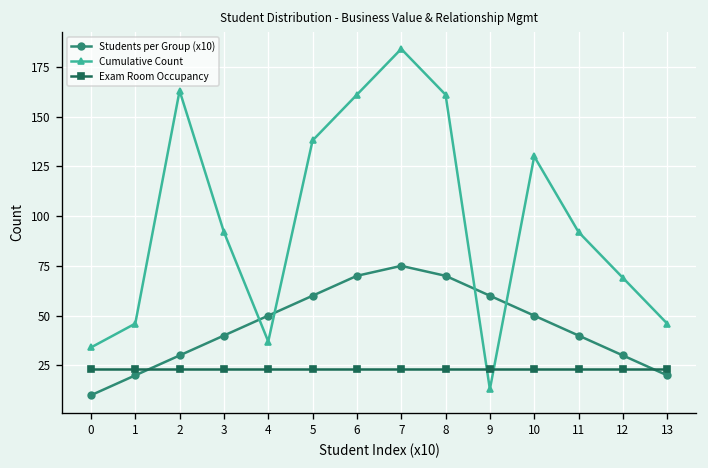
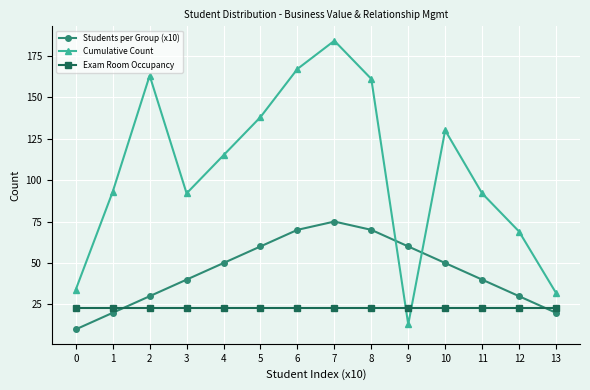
  {
    "Cumulative Count": {
      "0": 34,
-     "1": 46,
+     "1": 93,
      "2": 163,
      "3": 92,
-     "4": 37,
+     "4": 115,
      "5": 138,
-     "6": 161,
+     "6": 167,
      "7": 184,
      "8": 161,
      "9": 13,
      "10": 130,
      "11": 92,
      "12": 69,
-     "13": 46
+     "13": 32
    }
  }
